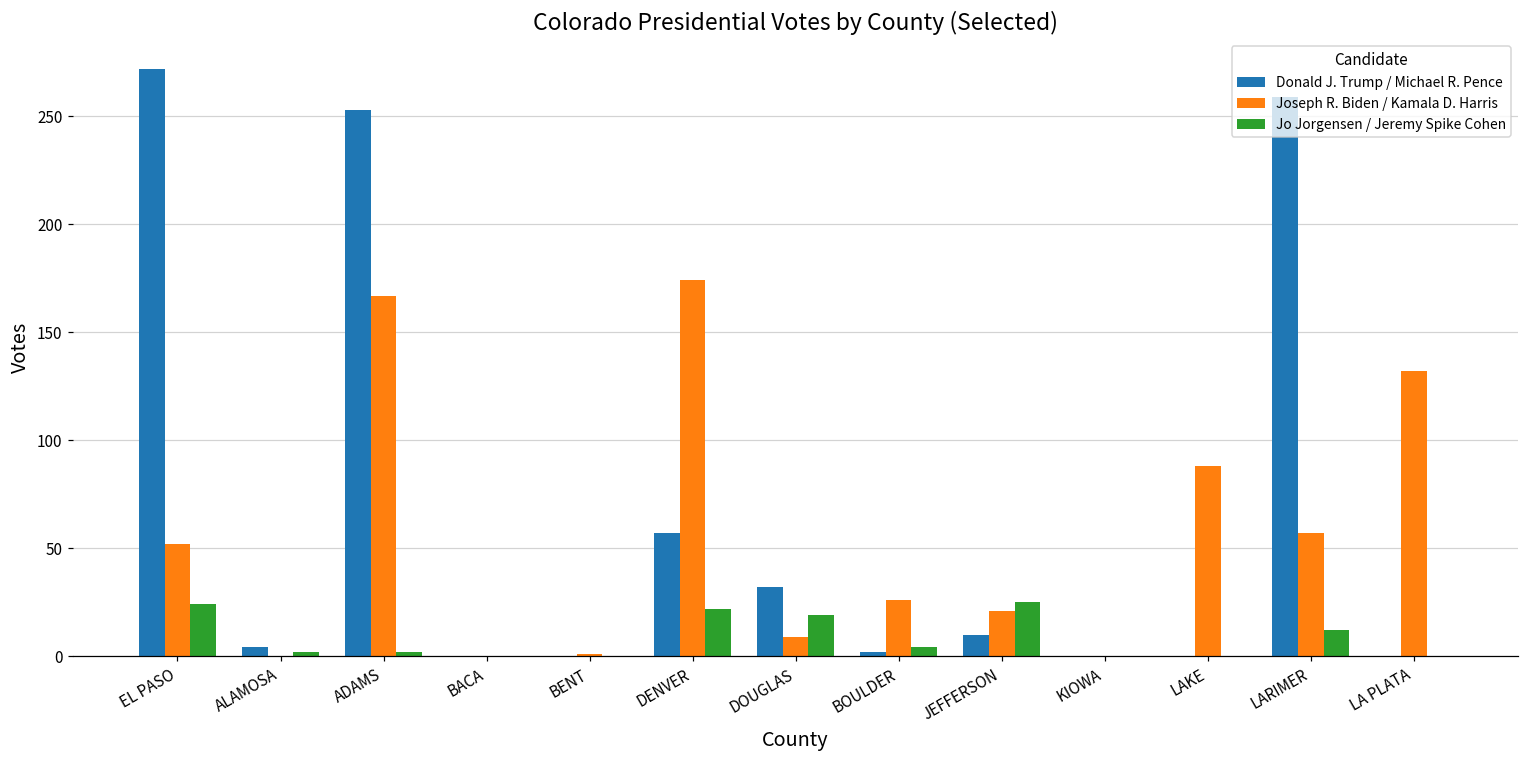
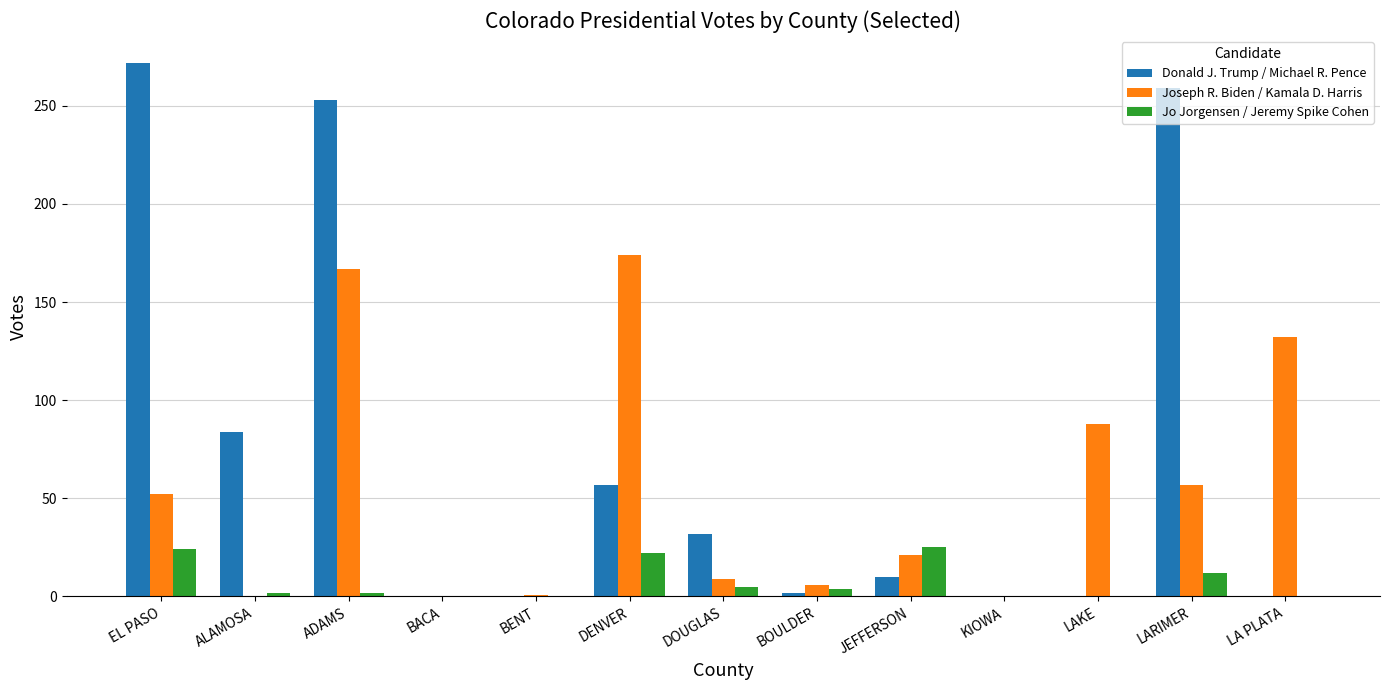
  {
    "Donald J. Trump / Michael R. Pence": {
      "EL PASO": 272,
-     "ALAMOSA": 4,
+     "ALAMOSA": 84,
      "ADAMS": 253,
      "BACA": 0,
      "BENT": 0,
      "DENVER": 57,
      "DOUGLAS": 32,
      "BOULDER": 2,
      "JEFFERSON": 10,
      "KIOWA": 0,
      "LAKE": 0,
      "LA PLATA": 0
    },
    "Joseph R. Biden / Kamala D. Harris": {
      "EL PASO": 52,
      "ALAMOSA": 0,
      "ADAMS": 167,
      "BACA": 0,
      "DENVER": 174,
      "DOUGLAS": 9,
-     "BOULDER": 26,
+     "BOULDER": 6,
      "JEFFERSON": 21,
      "KIOWA": 0,
      "LAKE": 88,
      "LARIMER": 57,
      "LA PLATA": 132
    },
    "Jo Jorgensen / Jeremy Spike Cohen": {
      "EL PASO": 24,
      "ALAMOSA": 2,
      "ADAMS": 2,
      "BACA": 0,
      "BENT": 0,
      "DENVER": 22,
-     "DOUGLAS": 19,
+     "DOUGLAS": 5,
      "BOULDER": 4,
      "JEFFERSON": 25,
      "KIOWA": 0,
      "LAKE": 0,
      "LARIMER": 12,
      "LA PLATA": 0
    }
  }
